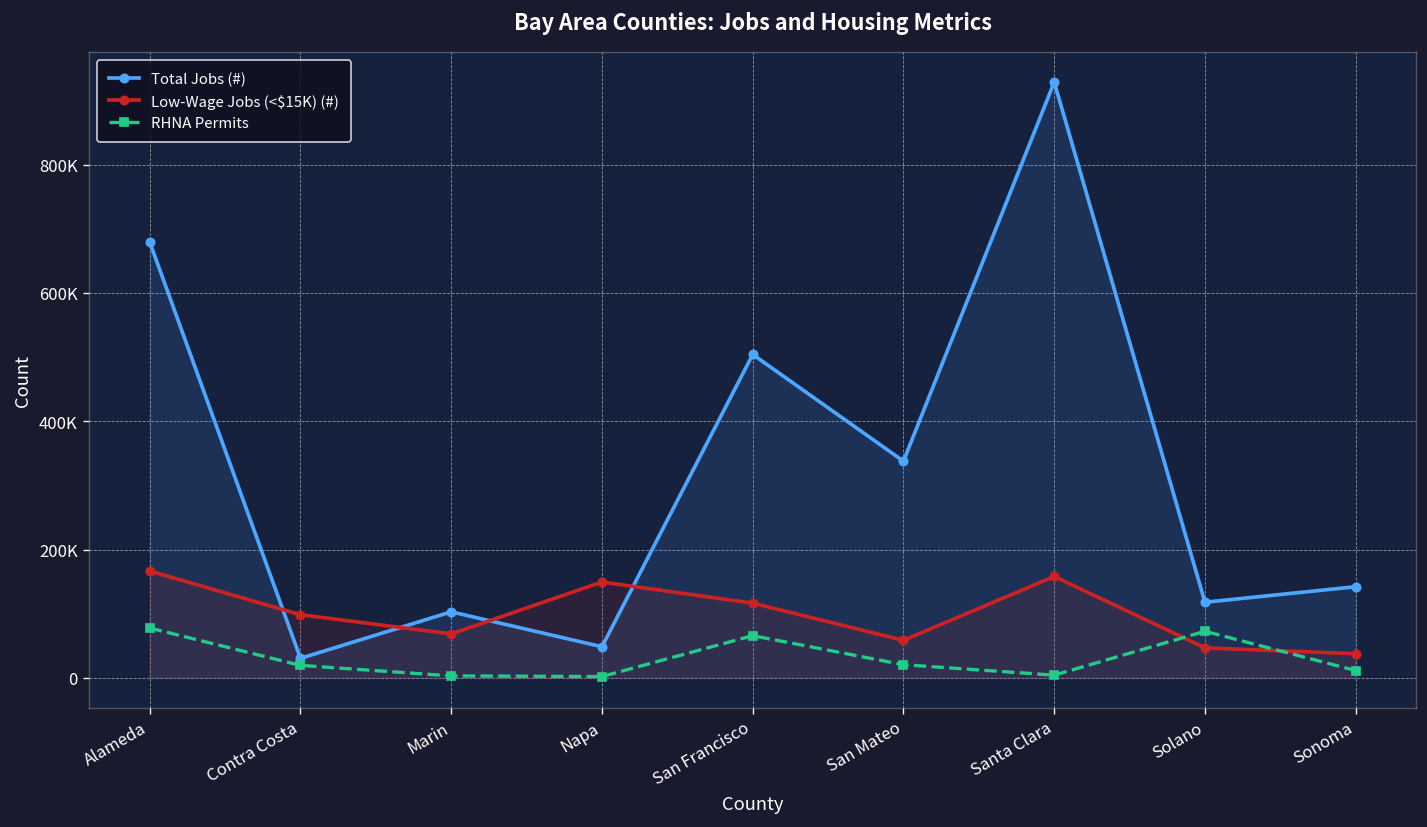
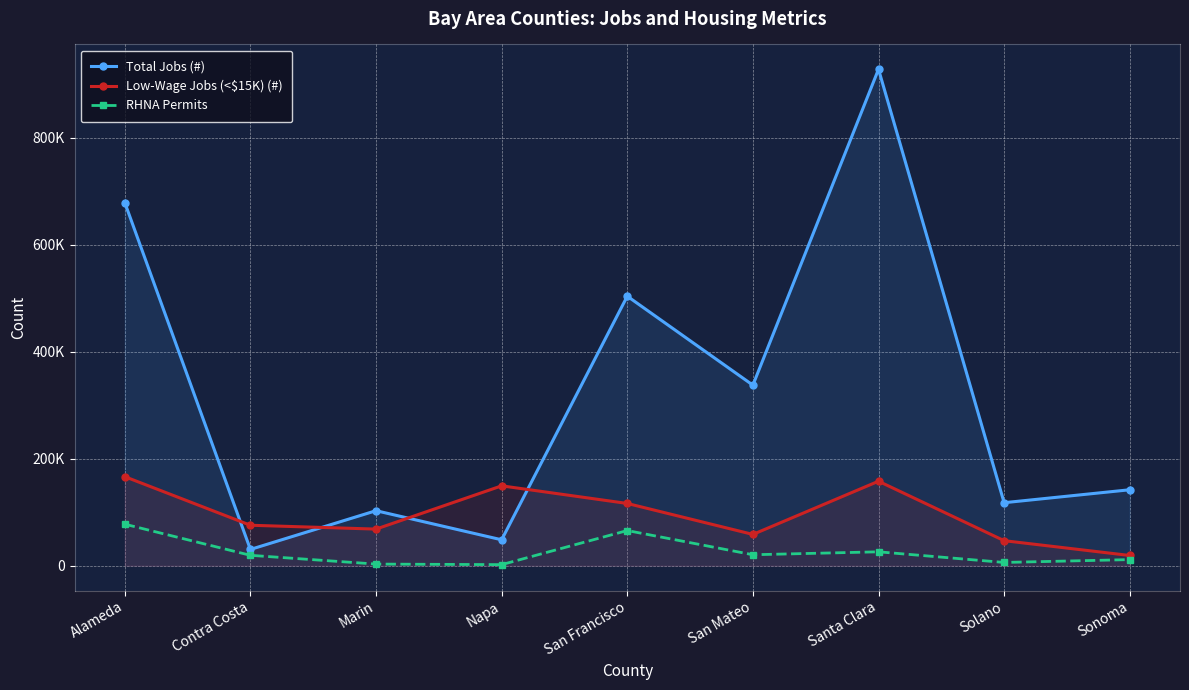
  {
    "Total Jobs (#)": {
      "Alameda": 680000,
      "Contra Costa": 30000,
      "Marin": 100000,
      "Napa": 50000,
      "San Francisco": 500000,
      "San Mateo": 340000,
      "Santa Clara": 930000,
      "Solano": 120000,
      "Sonoma": 140000
    },
    "Low-Wage Jobs (<$15K) (#)": {
      "Alameda": 170000,
-     "Contra Costa": 100000,
+     "Contra Costa": 80000,
      "Marin": 70000,
      "Napa": 150000,
      "San Francisco": 120000,
      "San Mateo": 60000,
      "Santa Clara": 160000,
      "Solano": 50000,
-     "Sonoma": 40000
+     "Sonoma": 20000
    },
    "RHNA Permits": {
      "Alameda": 80000,
      "Contra Costa": 20000,
      "Marin": 0,
      "Napa": 0,
      "San Francisco": 70000,
      "San Mateo": 20000,
-     "Santa Clara": 0,
-     "Solano": 70000,
+     "Santa Clara": 30000,
+     "Solano": 10000,
      "Sonoma": 10000
    }
  }
